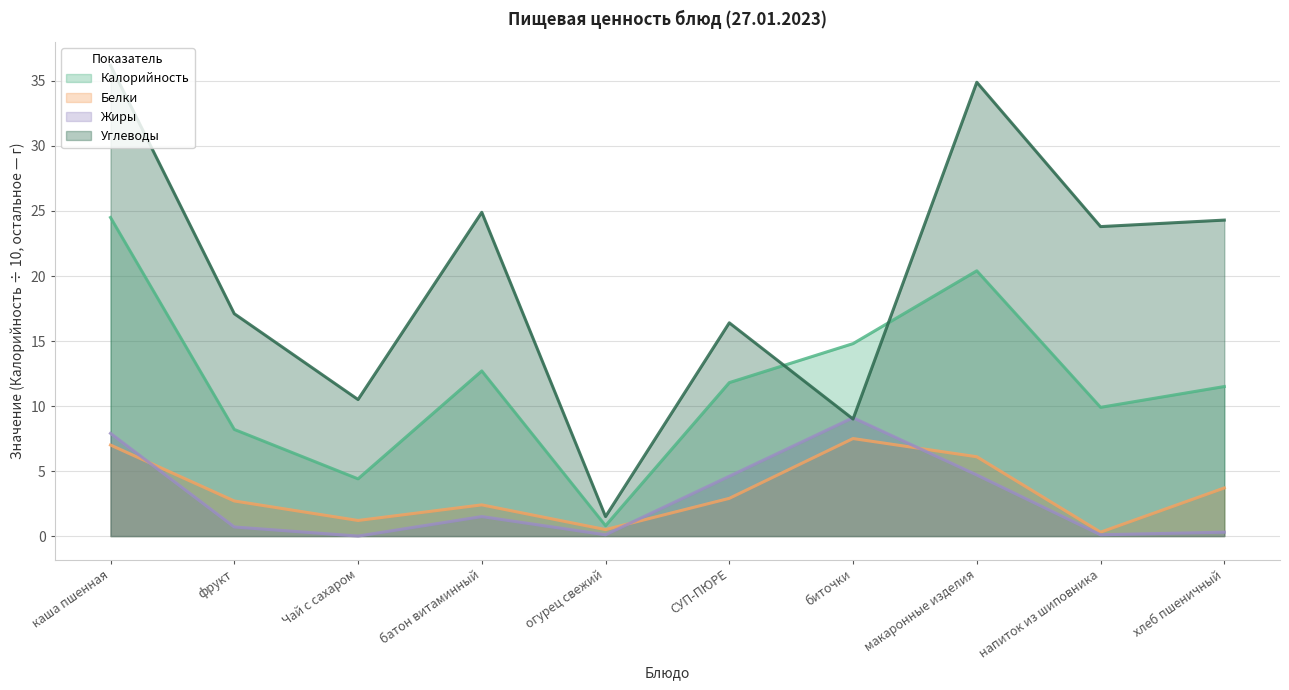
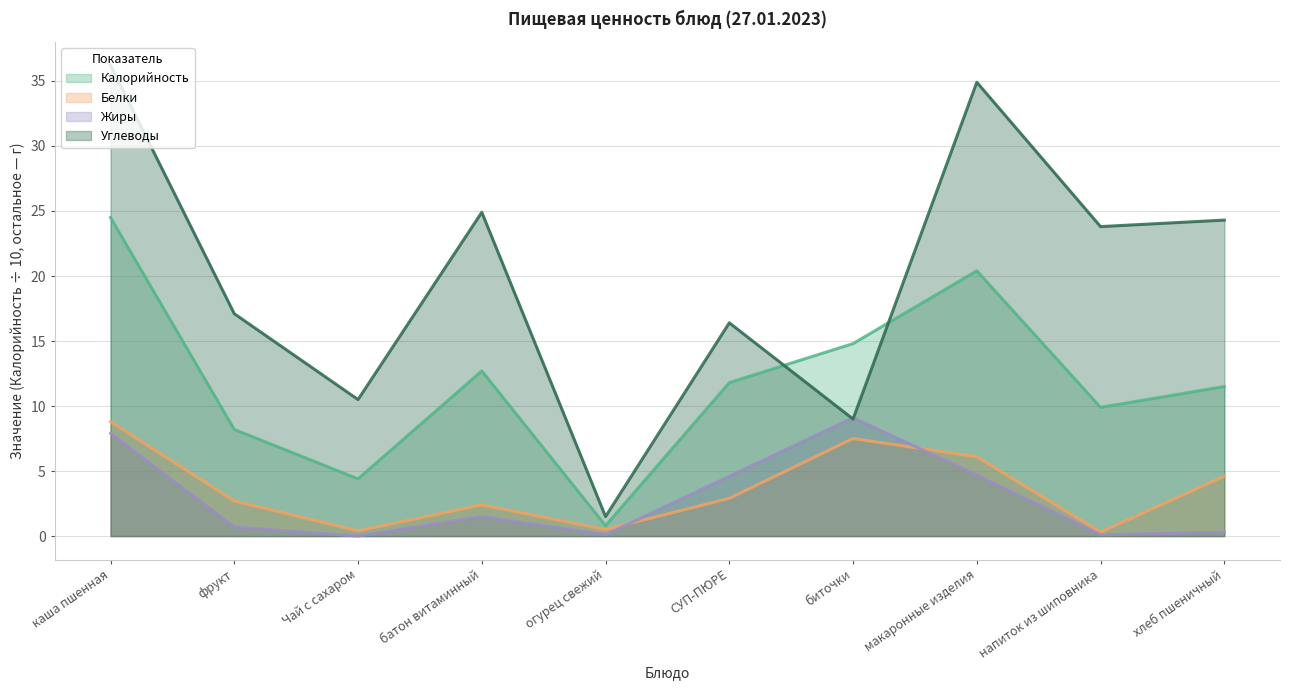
  {
    "Белки": {
-     "каша пшенная": 7.0,
+     "каша пшенная": 8.8,
      "фрукт": 2.7,
-     "Чай с сахаром": 1.2,
+     "Чай с сахаром": 0.4,
      "батон витаминный": 2.4,
      "огурец свежий": 0.5,
      "СУП-ПЮРЕ": 2.9,
      "биточки": 7.5,
      "макаронные изделия": 6.1,
      "напиток из шиповника": 0.3,
-     "хлеб пшеничный": 3.7
+     "хлеб пшеничный": 4.6
    }
  }
